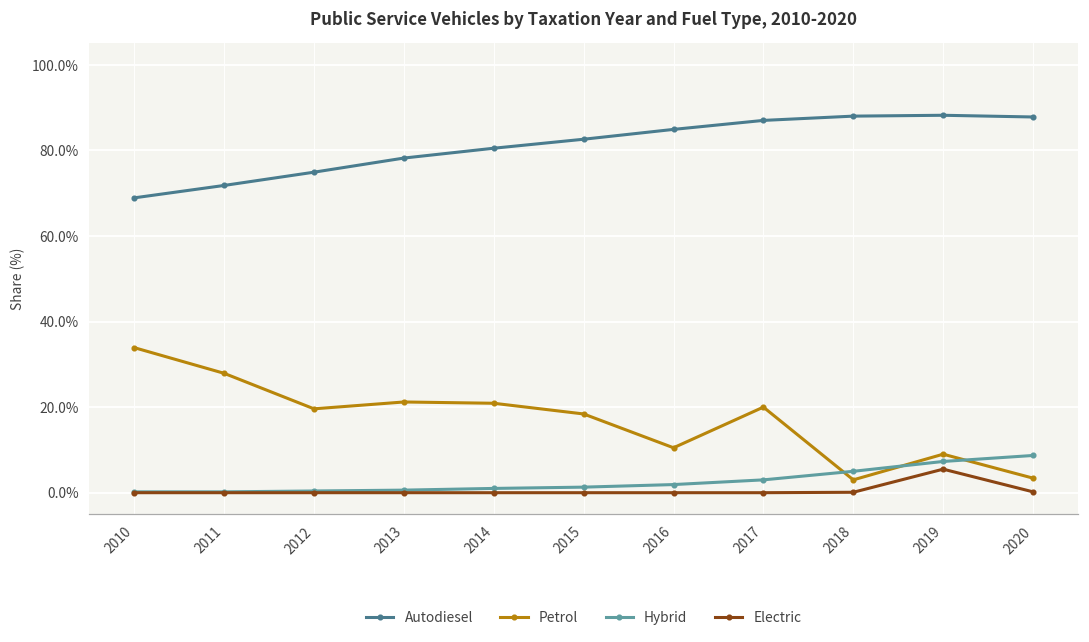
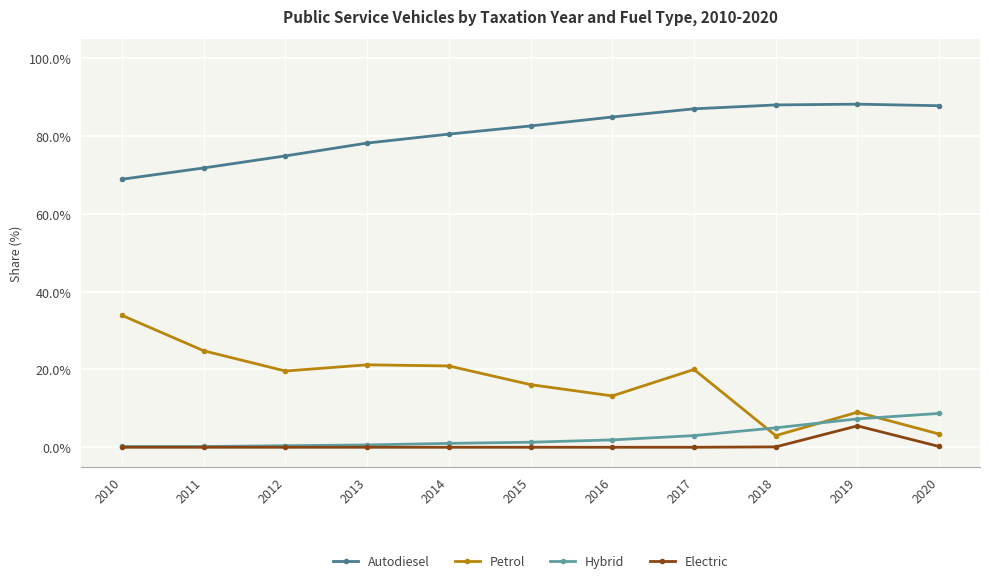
  {
    "Petrol": {
      "2010": "34%",
-     "2011": "28%",
+     "2011": "25%",
      "2012": "20%",
      "2013": "21%",
      "2014": "21%",
-     "2015": "18%",
-     "2016": "11%",
+     "2015": "16%",
+     "2016": "13%",
      "2017": "20%",
      "2018": "3%",
      "2019": "9%",
      "2020": "3%"
    },
    "Electric": {
      "2014": "0%",
      "2015": "0%",
      "2016": "0%",
      "2017": "0%",
      "2018": "0%",
      "2019": "6%",
      "2020": "0%"
    }
  }
